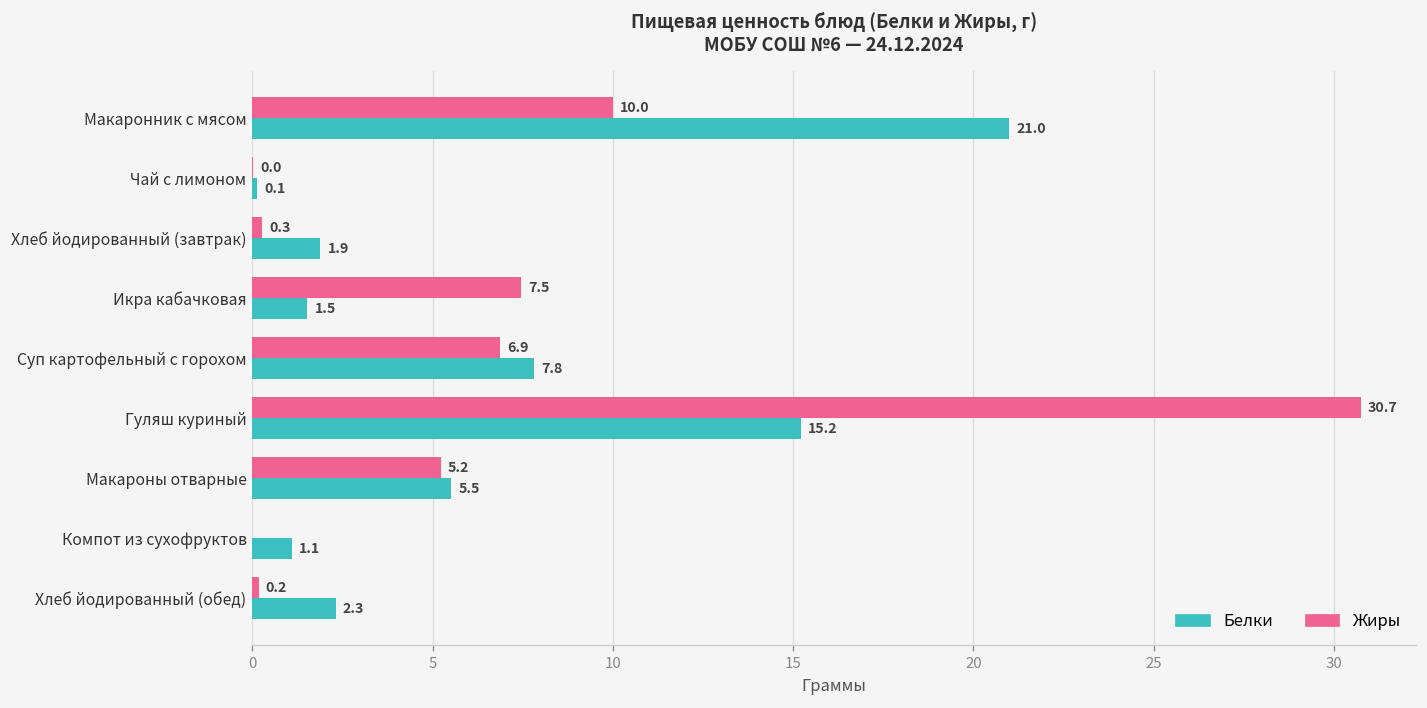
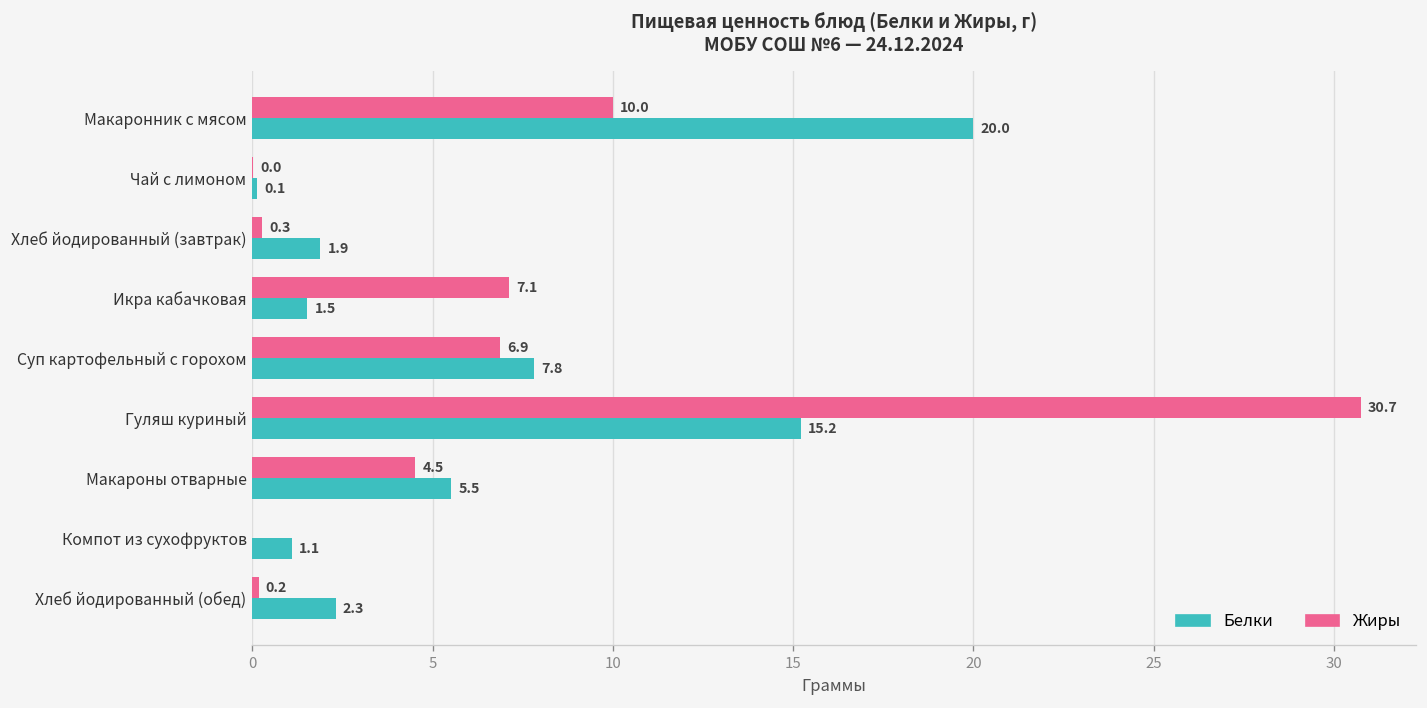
  {
    "Белки": {
-     "Макаронник с мясом": 21.0,
+     "Макаронник с мясом": 20.0,
      "Чай с лимоном": 0.1,
      "Хлеб йодированный (завтрак)": 1.9,
      "Икра кабачковая": 1.5,
      "Суп картофельный с горохом": 7.8,
      "Гуляш куриный": 15.2,
      "Макароны отварные": 5.5,
      "Компот из сухофруктов": 1.1,
      "Хлеб йодированный (обед)": 2.3
    },
    "Жиры": {
      "Макаронник с мясом": 10.0,
      "Чай с лимоном": 0.0,
      "Хлеб йодированный (завтрак)": 0.3,
-     "Икра кабачковая": 7.5,
+     "Икра кабачковая": 7.1,
      "Суп картофельный с горохом": 6.9,
      "Гуляш куриный": 30.7,
-     "Макароны отварные": 5.2,
+     "Макароны отварные": 4.5,
      "Хлеб йодированный (обед)": 0.2
    }
  }
